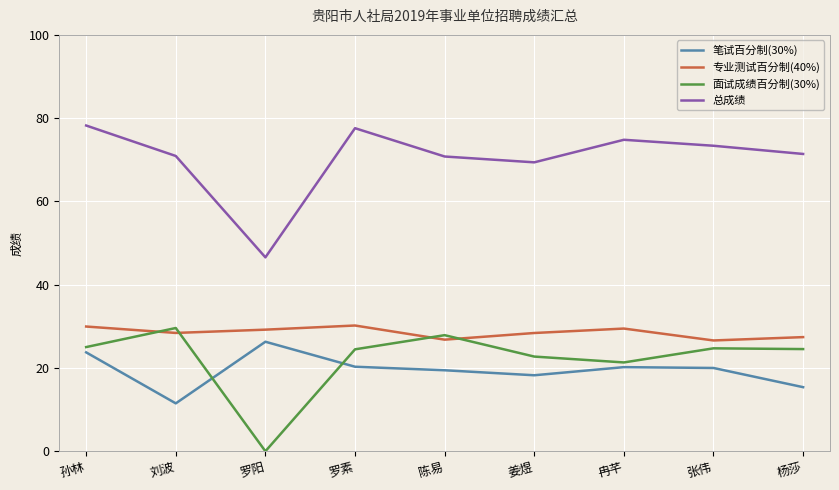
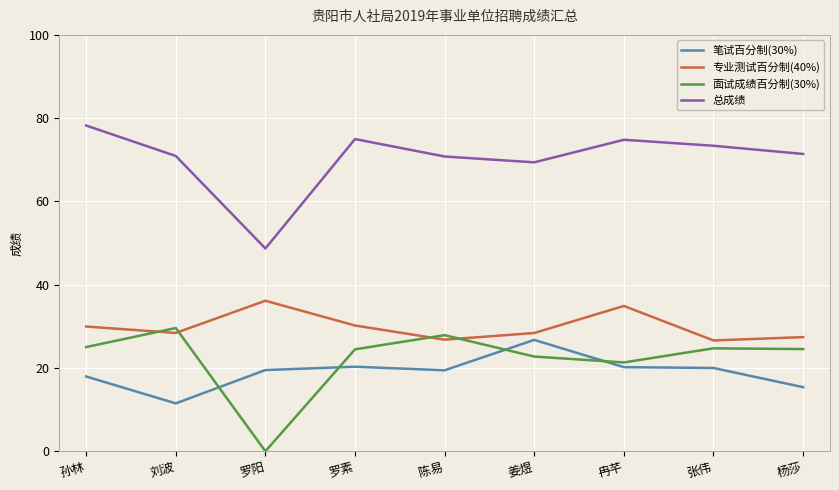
  {
    "笔试百分制(30%)": {
-     "孙林": 24,
+     "孙林": 18,
      "刘波": 12,
-     "罗阳": 26,
+     "罗阳": 20,
      "罗素": 20,
      "陈易": 19,
-     "姜煜": 18,
+     "姜煜": 27,
      "冉芊": 20,
      "张伟": 20,
      "杨莎": 15
    },
    "专业测试百分制(40%)": {
      "孙林": 30,
      "刘波": 28,
-     "罗阳": 29,
+     "罗阳": 36,
      "罗素": 30,
      "陈易": 27,
      "姜煜": 28,
-     "冉芊": 29,
+     "冉芊": 35,
      "张伟": 27,
      "杨莎": 27
    },
    "面试成绩百分制(30%)": {
      "孙林": 25,
      "刘波": 30,
      "罗阳": 0,
      "罗素": 24,
      "陈易": 28,
      "姜煜": 23,
      "冉芊": 21,
      "张伟": 25,
      "杨莎": 25
    },
    "总成绩": {
      "孙林": 78,
      "刘波": 71,
-     "罗阳": 47,
-     "罗素": 78,
+     "罗阳": 49,
+     "罗素": 75,
      "陈易": 71,
      "姜煜": 69,
      "冉芊": 75,
      "张伟": 73,
      "杨莎": 71
    }
  }
